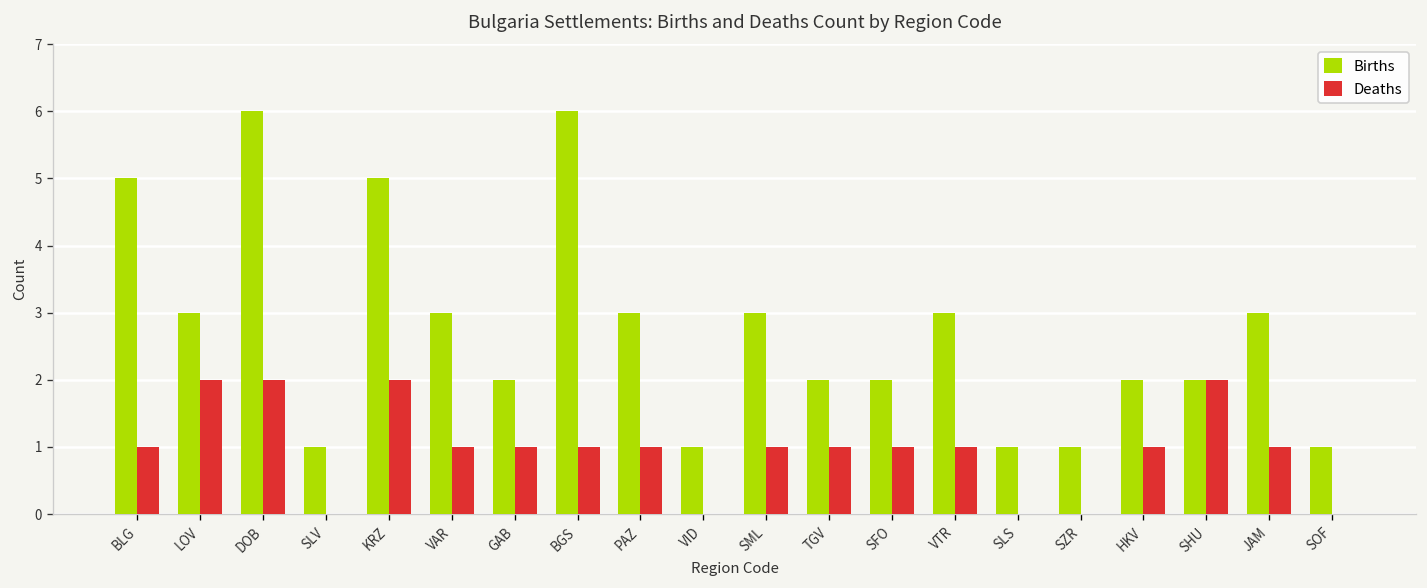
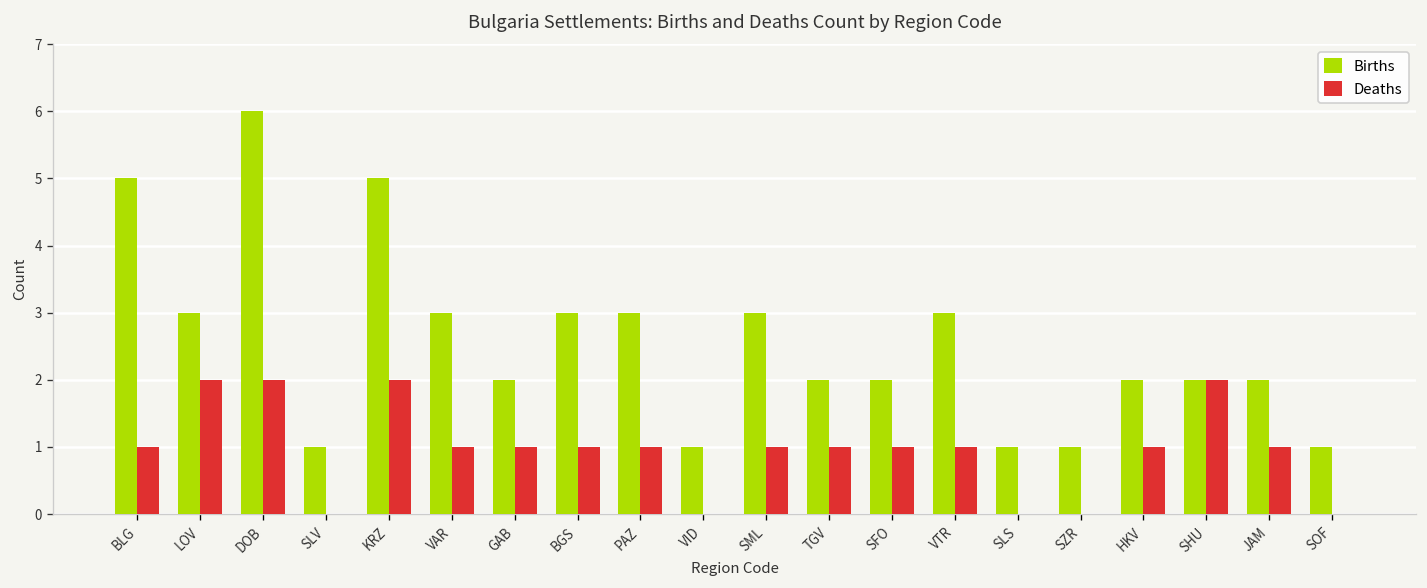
  {
    "Births": {
      "BLG": 5,
      "LOV": 3,
      "DOB": 6,
      "SLV": 1,
      "KRZ": 5,
      "VAR": 3,
      "GAB": 2,
-     "BGS": 6,
+     "BGS": 3,
      "PAZ": 3,
      "VID": 1,
      "SML": 3,
      "TGV": 2,
      "SFO": 2,
      "VTR": 3,
      "SLS": 1,
      "SZR": 1,
      "HKV": 2,
      "SHU": 2,
-     "JAM": 3,
+     "JAM": 2,
      "SOF": 1
    },
    "Deaths": {
      "BLG": 1,
      "LOV": 2,
      "DOB": 2,
      "SLV": 0,
      "KRZ": 2,
      "VAR": 1,
      "GAB": 1,
      "BGS": 1,
      "PAZ": 1,
      "VID": 0,
      "SML": 1,
      "TGV": 1,
      "SFO": 1,
      "VTR": 1,
      "SLS": 0,
      "SZR": 0,
      "HKV": 1,
      "SHU": 2,
      "JAM": 1,
      "SOF": 0
    }
  }
